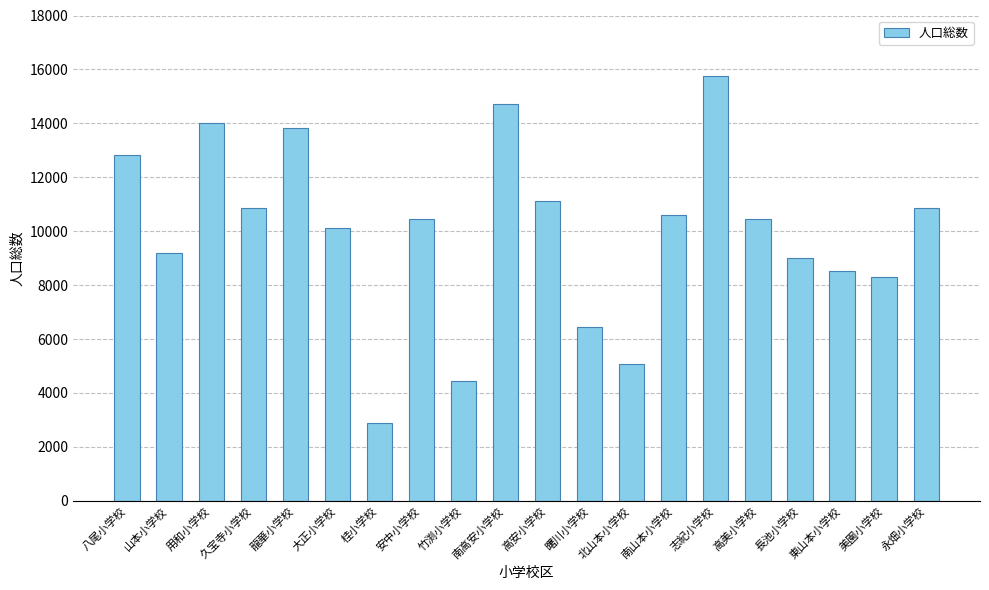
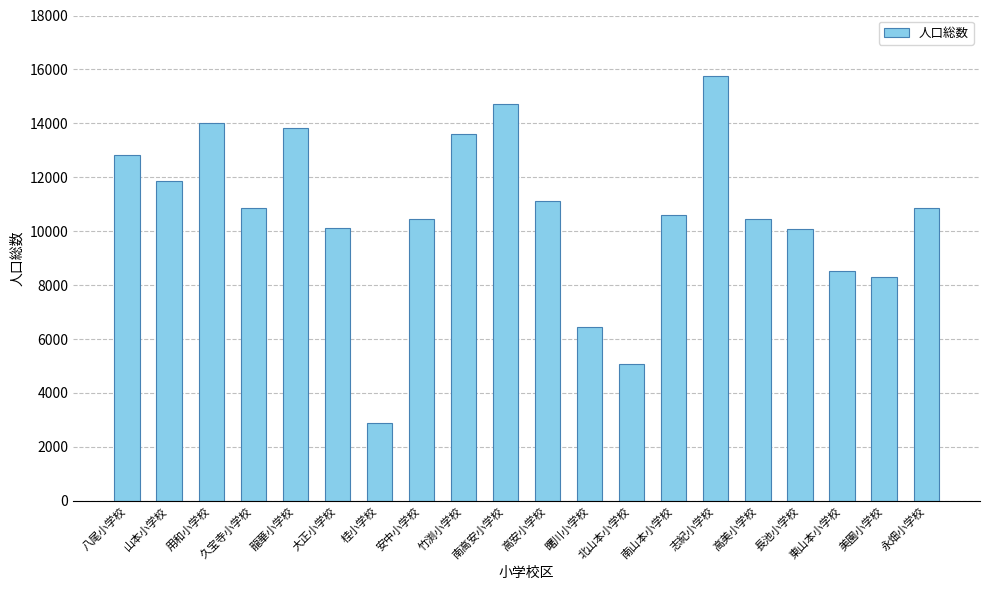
  {
    "八尾小学校": 12800,
-   "山本小学校": 9200,
+   "山本小学校": 11900,
    "用和小学校": 14000,
    "久宝寺小学校": 10900,
    "龍華小学校": 13800,
    "大正小学校": 10100,
    "桂小学校": 2900,
    "安中小学校": 10500,
-   "竹渕小学校": 4500,
+   "竹渕小学校": 13600,
    "南高安小学校": 14700,
    "高安小学校": 11100,
    "曙川小学校": 6400,
    "北山本小学校": 5100,
    "南山本小学校": 10600,
    "志紀小学校": 15800,
    "高美小学校": 10500,
-   "長池小学校": 9000,
+   "長池小学校": 10100,
    "東山本小学校": 8500,
    "美園小学校": 8300,
    "永畑小学校": 10900
  }
